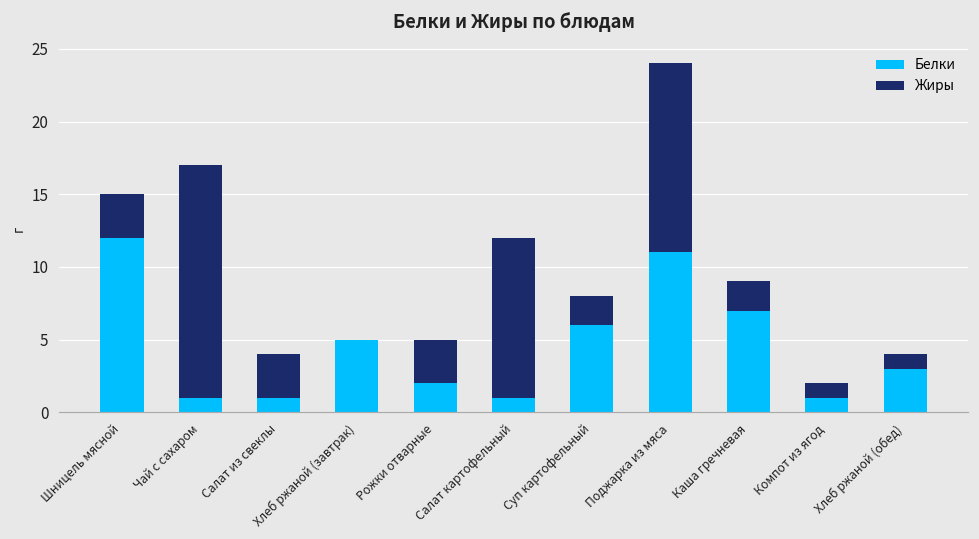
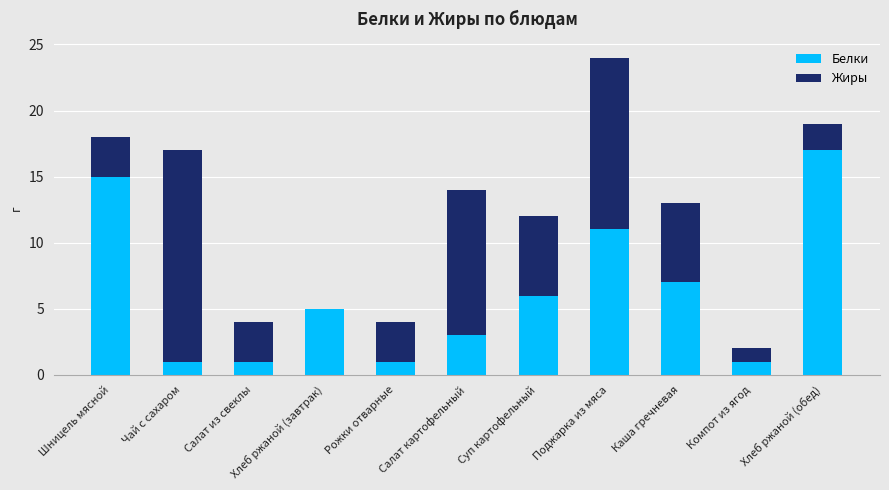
  {
    "Белки": {
-     "Шницель мясной": 12,
+     "Шницель мясной": 15,
      "Чай с сахаром": 1,
      "Салат из свеклы": 1,
      "Хлеб ржаной (завтрак)": 5,
-     "Рожки отварные": 2,
-     "Салат картофельный": 1,
+     "Рожки отварные": 1,
+     "Салат картофельный": 3,
      "Суп картофельный": 6,
      "Поджарка из мяса": 11,
      "Каша гречневая": 7,
      "Компот из ягод": 1,
-     "Хлеб ржаной (обед)": 3
+     "Хлеб ржаной (обед)": 17
    },
    "Жиры": {
      "Шницель мясной": 3,
      "Чай с сахаром": 16,
      "Салат из свеклы": 3,
      "Хлеб ржаной (завтрак)": 0,
      "Рожки отварные": 3,
      "Салат картофельный": 11,
-     "Суп картофельный": 2,
+     "Суп картофельный": 6,
      "Поджарка из мяса": 13,
-     "Каша гречневая": 2,
+     "Каша гречневая": 6,
      "Компот из ягод": 1,
-     "Хлеб ржаной (обед)": 1
+     "Хлеб ржаной (обед)": 2
    }
  }
